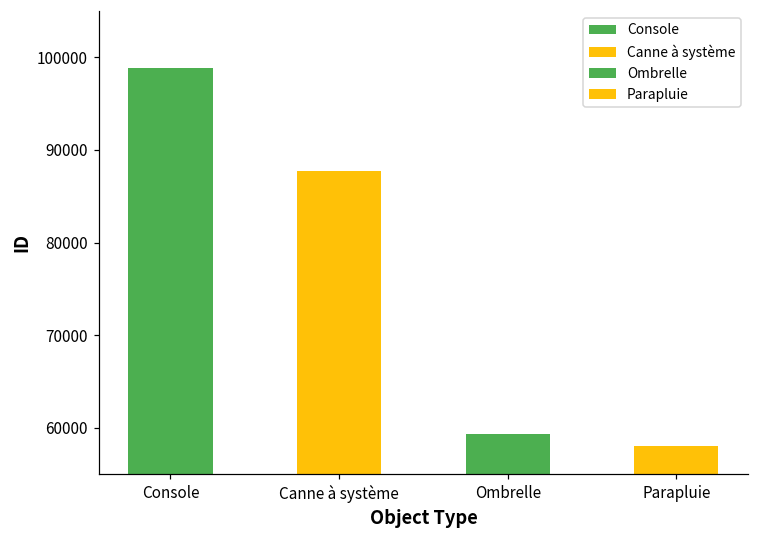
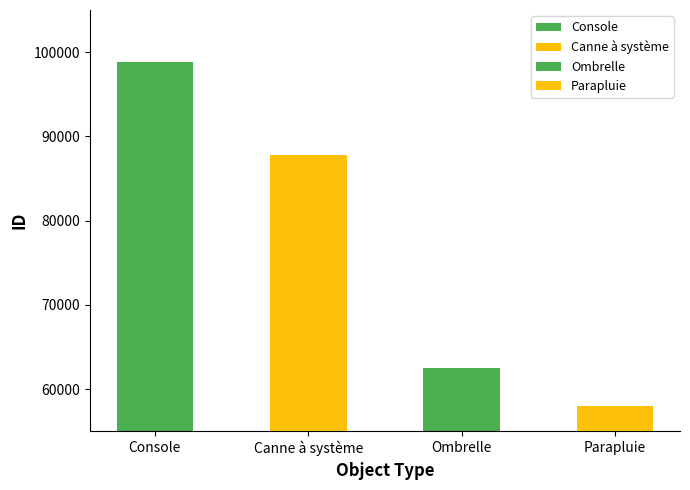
  {
    "Console": 99000,
    "Canne à système": 88000,
-   "Ombrelle": 59000,
+   "Ombrelle": 63000,
    "Parapluie": 58000
  }
